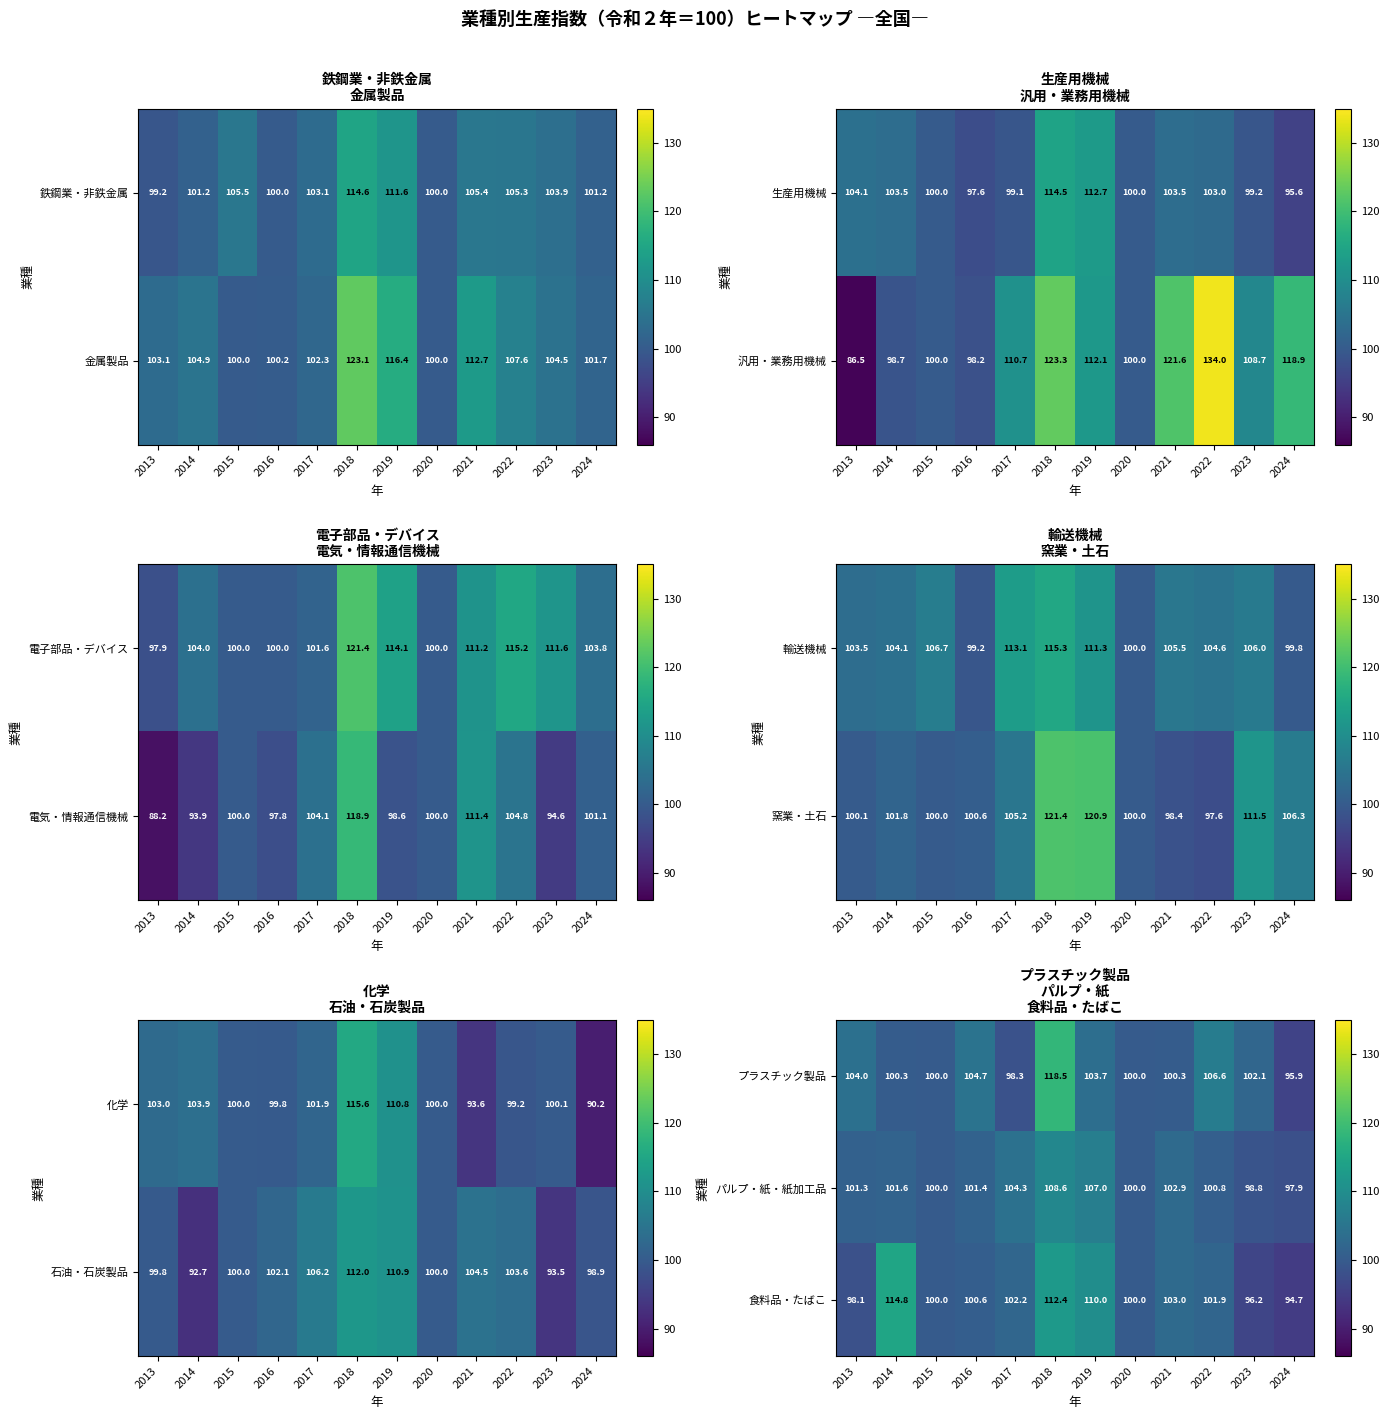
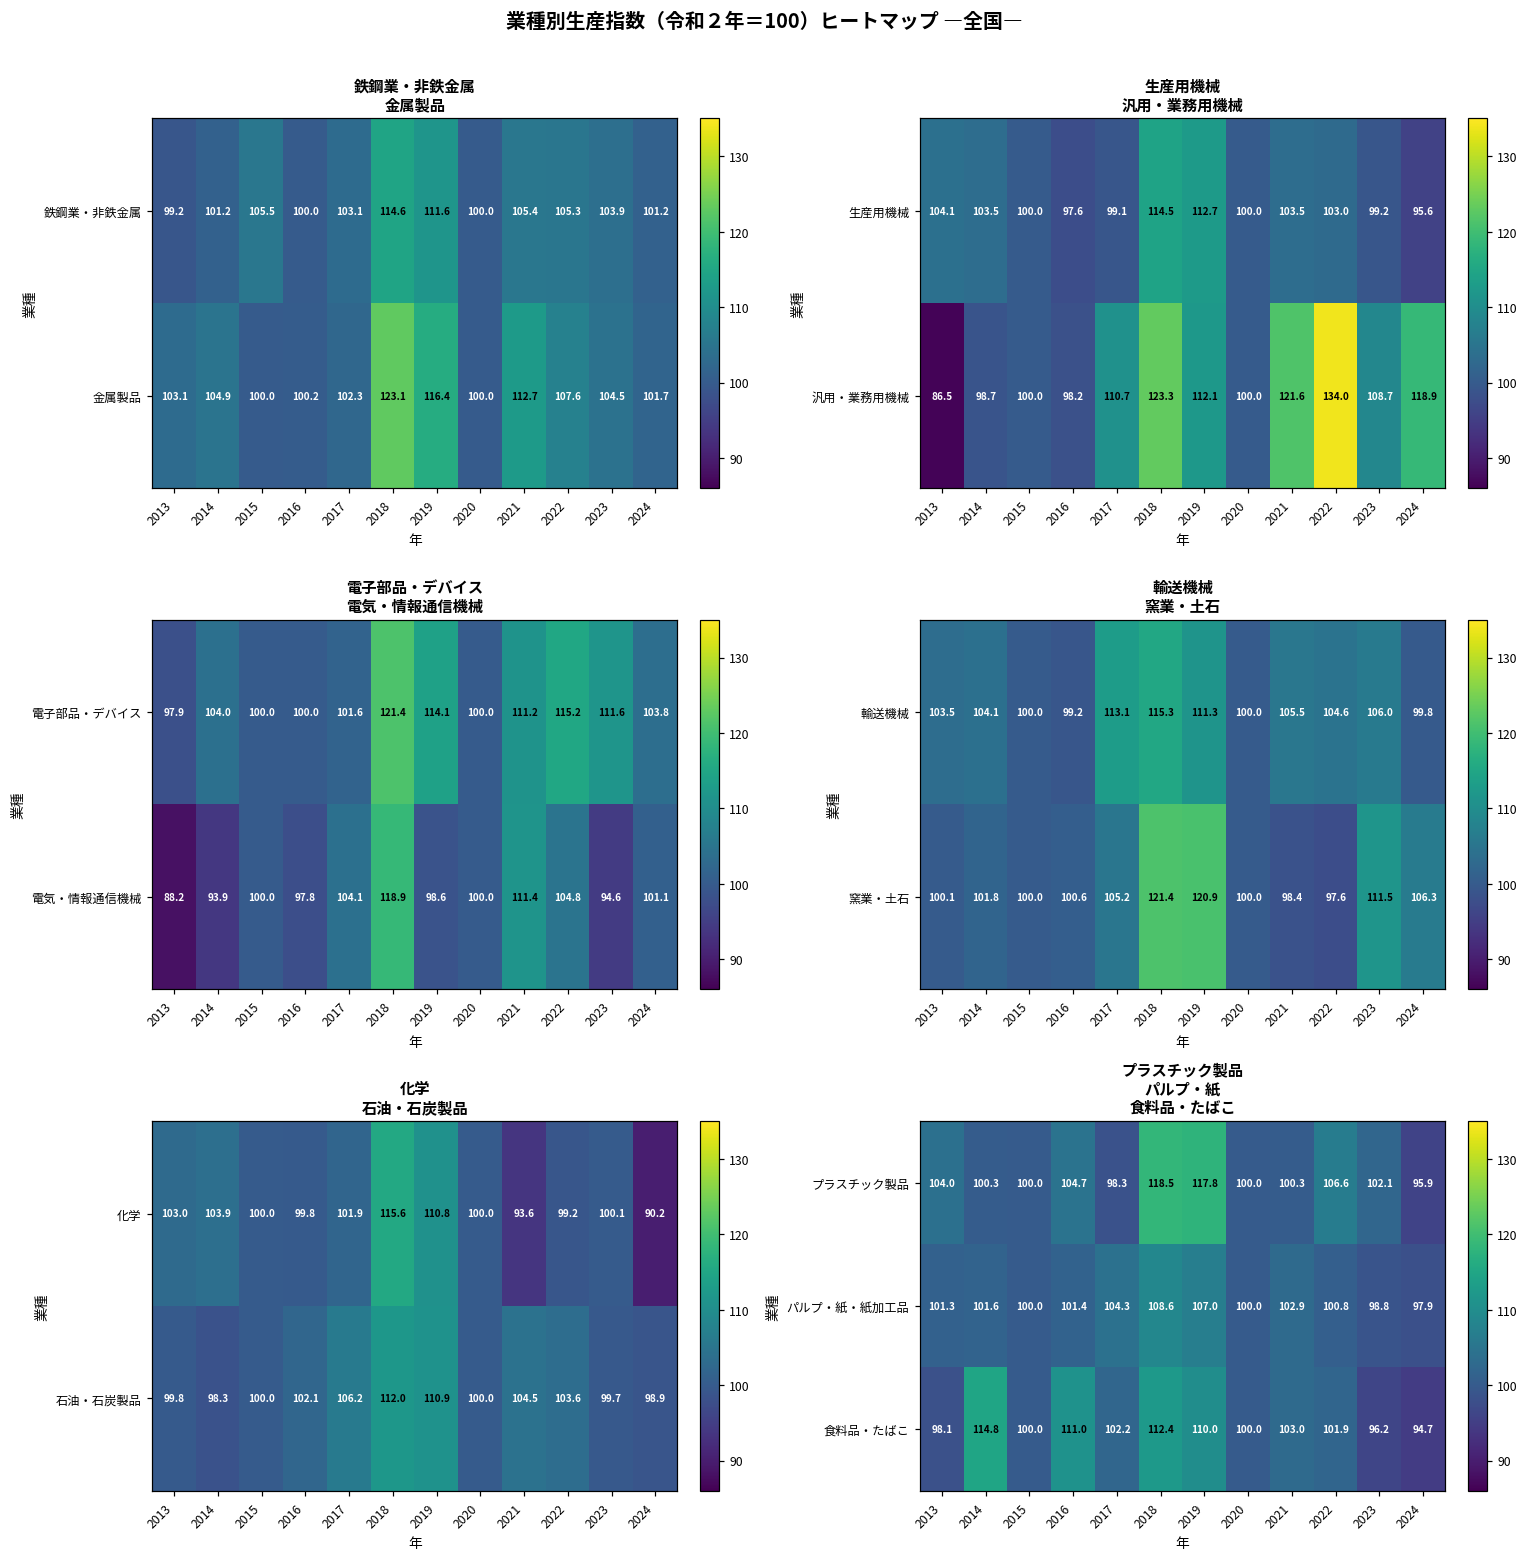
  {
    "鉄鋼業・非鉄金属 金属製品": {
      "鉄鋼業・非鉄金属": {
        "2013": 99.2,
        "2014": 101.2,
        "2015": 105.5,
        "2016": 100.0,
        "2017": 103.1,
        "2018": 114.6,
        "2019": 111.6,
        "2020": 100.0,
        "2021": 105.4,
        "2022": 105.3,
        "2023": 103.9,
        "2024": 101.2
      },
      "金属製品": {
        "2013": 103.1,
        "2014": 104.9,
        "2015": 100.0,
        "2016": 100.2,
        "2017": 102.3,
        "2018": 123.1,
        "2019": 116.4,
        "2020": 100.0,
        "2021": 112.7,
        "2022": 107.6,
        "2023": 104.5,
        "2024": 101.7
      }
    },
    "生産用機械 汎用・業務用機械": {
      "生産用機械": {
        "2013": 104.1,
        "2014": 103.5,
        "2015": 100.0,
        "2016": 97.6,
        "2017": 99.1,
        "2018": 114.5,
        "2019": 112.7,
        "2020": 100.0,
        "2021": 103.5,
        "2022": 103.0,
        "2023": 99.2,
        "2024": 95.6
      },
      "汎用・業務用機械": {
        "2013": 86.5,
        "2014": 98.7,
        "2015": 100.0,
        "2016": 98.2,
        "2017": 110.7,
        "2018": 123.3,
        "2019": 112.1,
        "2020": 100.0,
        "2021": 121.6,
        "2022": 134.0,
        "2023": 108.7,
        "2024": 118.9
      }
    },
    "電子部品・デバイス 電気・情報通信機械": {
      "電子部品・デバイス": {
        "2013": 97.9,
        "2014": 104.0,
        "2015": 100.0,
        "2016": 100.0,
        "2017": 101.6,
        "2018": 121.4,
        "2019": 114.1,
        "2020": 100.0,
        "2021": 111.2,
        "2022": 115.2,
        "2023": 111.6,
        "2024": 103.8
      },
      "電気・情報通信機械": {
        "2013": 88.2,
        "2014": 93.9,
        "2015": 100.0,
        "2016": 97.8,
        "2017": 104.1,
        "2018": 118.9,
        "2019": 98.6,
        "2020": 100.0,
        "2021": 111.4,
        "2022": 104.8,
        "2023": 94.6,
        "2024": 101.1
      }
    },
    "輸送機械 窯業・土石": {
      "輸送機械": {
        "2013": 103.5,
        "2014": 104.1,
-       "2015": 106.7,
+       "2015": 100.0,
        "2016": 99.2,
        "2017": 113.1,
        "2018": 115.3,
        "2019": 111.3,
        "2020": 100.0,
        "2021": 105.5,
        "2022": 104.6,
        "2023": 106.0,
        "2024": 99.8
      },
      "窯業・土石": {
        "2013": 100.1,
        "2014": 101.8,
        "2015": 100.0,
        "2016": 100.6,
        "2017": 105.2,
        "2018": 121.4,
        "2019": 120.9,
        "2020": 100.0,
        "2021": 98.4,
        "2022": 97.6,
        "2023": 111.5,
        "2024": 106.3
      }
    },
    "化学 石油・石炭製品": {
      "化学": {
        "2013": 103.0,
        "2014": 103.9,
        "2015": 100.0,
        "2016": 99.8,
        "2017": 101.9,
        "2018": 115.6,
        "2019": 110.8,
        "2020": 100.0,
        "2021": 93.6,
        "2022": 99.2,
        "2023": 100.1,
        "2024": 90.2
      },
      "石油・石炭製品": {
        "2013": 99.8,
-       "2014": 92.7,
+       "2014": 98.3,
        "2015": 100.0,
        "2016": 102.1,
        "2017": 106.2,
        "2018": 112.0,
        "2019": 110.9,
        "2020": 100.0,
        "2021": 104.5,
        "2022": 103.6,
-       "2023": 93.5,
+       "2023": 99.7,
        "2024": 98.9
      }
    },
    "プラスチック製品 パルプ・紙 食料品・たばこ": {
      "プラスチック製品": {
        "2013": 104.0,
        "2014": 100.3,
        "2015": 100.0,
        "2016": 104.7,
        "2017": 98.3,
        "2018": 118.5,
-       "2019": 103.7,
+       "2019": 117.8,
        "2020": 100.0,
        "2021": 100.3,
        "2022": 106.6,
        "2023": 102.1,
        "2024": 95.9
      },
      "パルプ・紙・紙加工品": {
        "2013": 101.3,
        "2014": 101.6,
        "2015": 100.0,
        "2016": 101.4,
        "2017": 104.3,
        "2018": 108.6,
        "2019": 107.0,
        "2020": 100.0,
        "2021": 102.9,
        "2022": 100.8,
        "2023": 98.8,
        "2024": 97.9
      },
      "食料品・たばこ": {
        "2013": 98.1,
        "2014": 114.8,
        "2015": 100.0,
-       "2016": 100.6,
+       "2016": 111.0,
        "2017": 102.2,
        "2018": 112.4,
        "2019": 110.0,
        "2020": 100.0,
        "2021": 103.0,
        "2022": 101.9,
        "2023": 96.2,
        "2024": 94.7
      }
    }
  }
